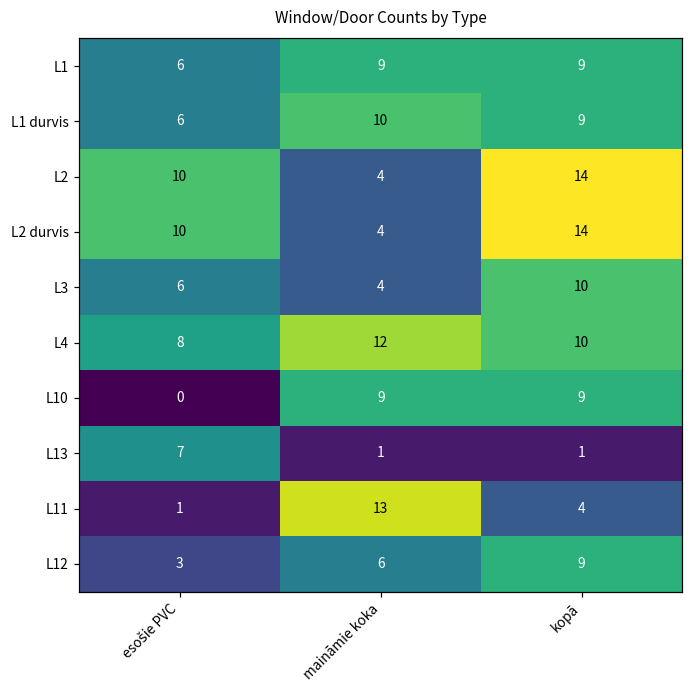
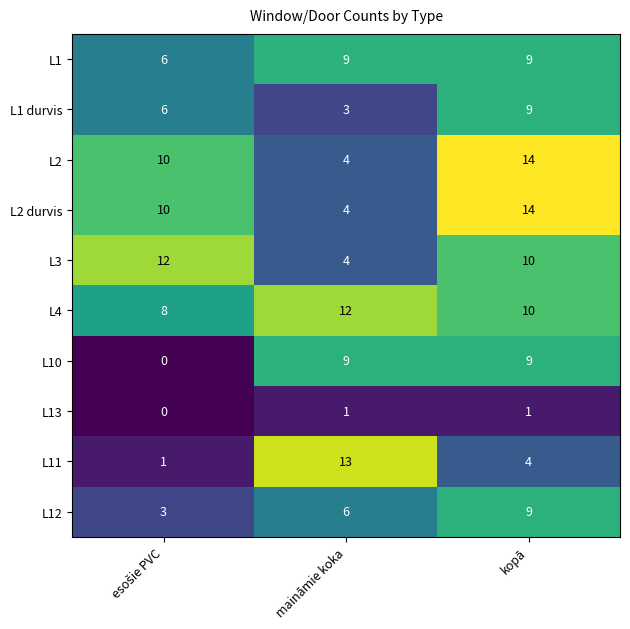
  {
    "L1": {
      "esošie PVC": 6,
      "maināmie koka": 9,
      "kopā": 9
    },
    "L1 durvis": {
      "esošie PVC": 6,
-     "maināmie koka": 10,
+     "maināmie koka": 3,
      "kopā": 9
    },
    "L2": {
      "esošie PVC": 10,
      "maināmie koka": 4,
      "kopā": 14
    },
    "L2 durvis": {
      "esošie PVC": 10,
      "maināmie koka": 4,
      "kopā": 14
    },
    "L3": {
-     "esošie PVC": 6,
+     "esošie PVC": 12,
      "maināmie koka": 4,
      "kopā": 10
    },
    "L4": {
      "esošie PVC": 8,
      "maināmie koka": 12,
      "kopā": 10
    },
    "L10": {
      "esošie PVC": 0,
      "maināmie koka": 9,
      "kopā": 9
    },
    "L13": {
-     "esošie PVC": 7,
+     "esošie PVC": 0,
      "maināmie koka": 1,
      "kopā": 1
    },
    "L11": {
      "esošie PVC": 1,
      "maināmie koka": 13,
      "kopā": 4
    },
    "L12": {
      "esošie PVC": 3,
      "maināmie koka": 6,
      "kopā": 9
    }
  }
